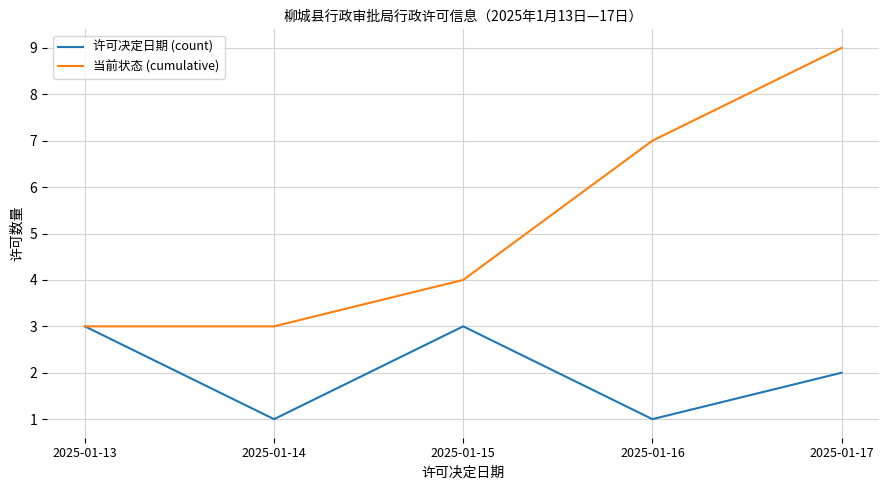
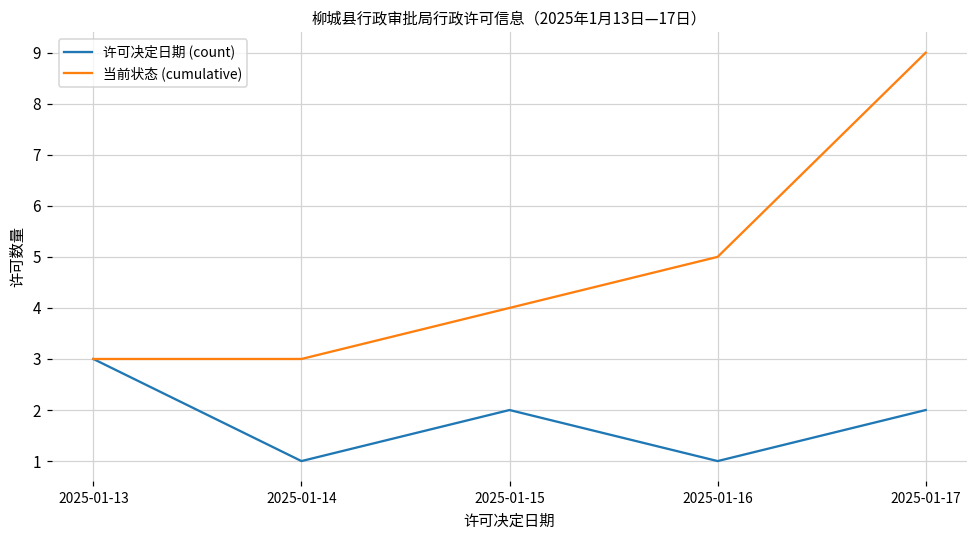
  {
    "许可决定日期 (count)": {
      "2025-01-14": 1,
-     "2025-01-15": 3,
+     "2025-01-15": 2,
      "2025-01-16": 1,
      "2025-01-17": 2
    },
    "当前状态 (cumulative)": {
      "2025-01-14": 3,
      "2025-01-15": 4,
-     "2025-01-16": 7,
+     "2025-01-16": 5,
      "2025-01-17": 9
    }
  }
